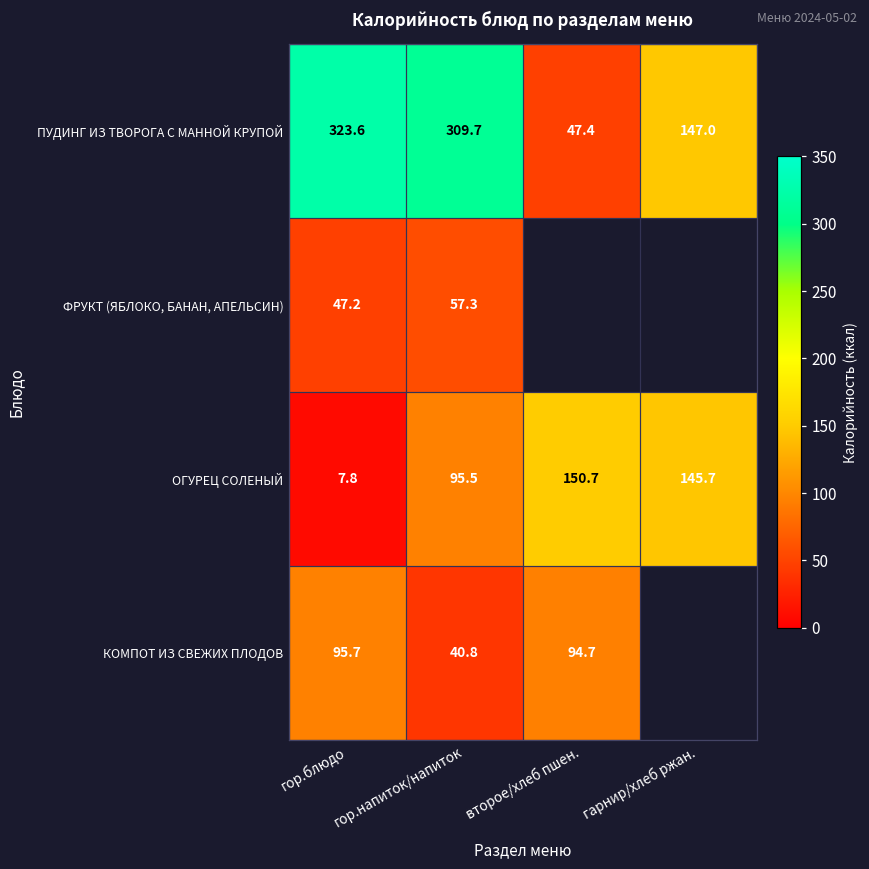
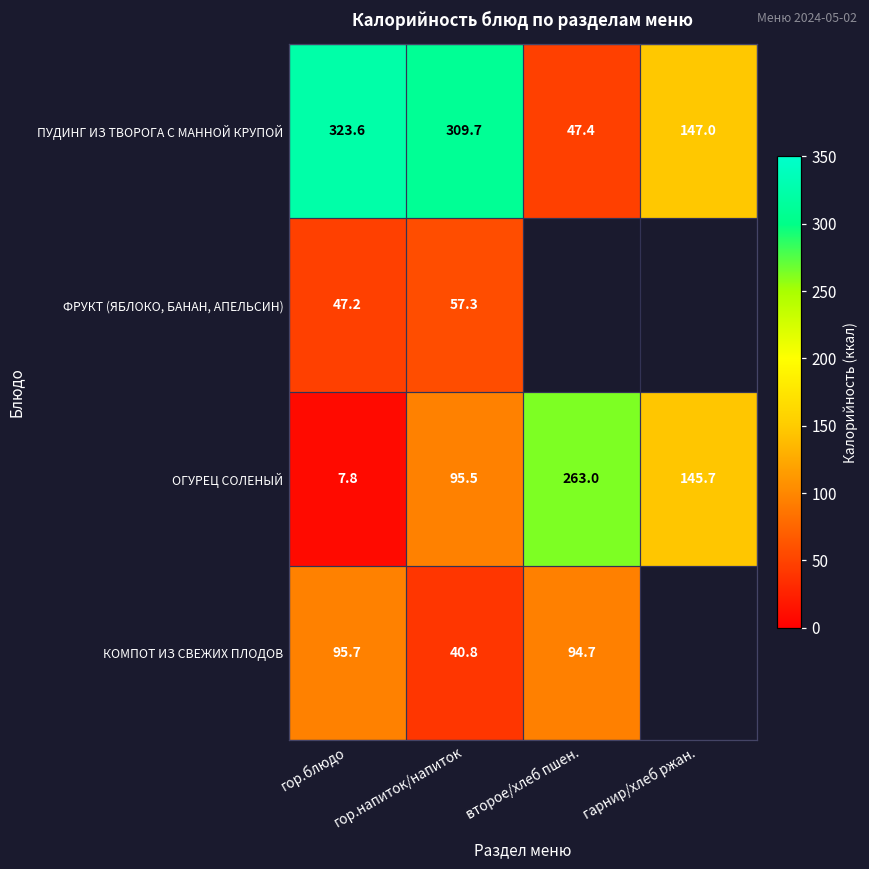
  {
    "ПУДИНГ ИЗ ТВОРОГА С МАННОЙ КРУПОЙ": {
      "гор.блюдо": 323.6,
      "гор.напиток/напиток": 309.7,
      "второе/хлеб пшен.": 47.4,
      "гарнир/хлеб ржан.": 147.0
    },
    "ФРУКТ (ЯБЛОКО, БАНАН, АПЕЛЬСИН)": {
      "гор.блюдо": 47.2,
      "гор.напиток/напиток": 57.3
    },
    "ОГУРЕЦ СОЛЕНЫЙ": {
      "гор.блюдо": 7.8,
      "гор.напиток/напиток": 95.5,
-     "второе/хлеб пшен.": 150.7,
+     "второе/хлеб пшен.": 263.0,
      "гарнир/хлеб ржан.": 145.7
    },
    "КОМПОТ ИЗ СВЕЖИХ ПЛОДОВ": {
      "гор.блюдо": 95.7,
      "гор.напиток/напиток": 40.8,
      "второе/хлеб пшен.": 94.7
    }
  }
